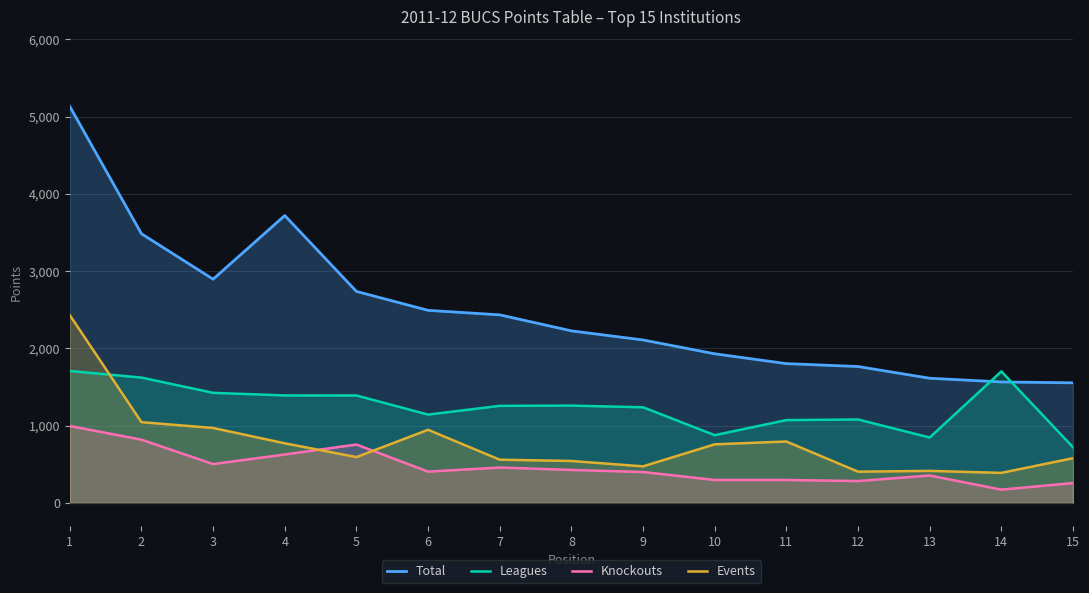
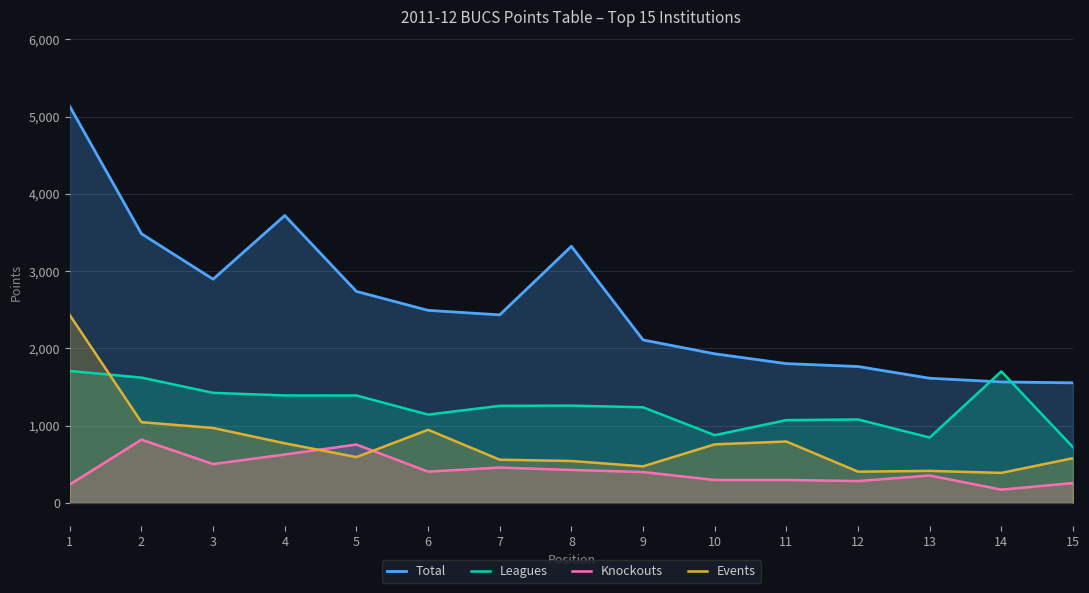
  {
    "Total": {
      "1": "5,100",
      "2": "3,500",
      "3": "2,900",
      "4": "3,700",
      "5": "2,700",
      "6": "2,500",
      "7": "2,400",
-     "8": "2,200",
+     "8": "3,300",
      "9": "2,100",
      "10": "1,900",
      "11": "1,800",
      "12": "1,800",
      "13": "1,600",
      "14": "1,600",
      "15": "1,600"
    },
    "Leagues": {
      "1": "1,700",
      "2": "1,600",
      "3": "1,400",
      "4": "1,400",
      "5": "1,400",
      "6": "1,100",
      "7": "1,300",
      "8": "1,300",
      "9": "1,200",
      "10": "900",
      "11": "1,100",
      "12": "1,100",
      "13": "800",
      "14": "1,700",
      "15": "700"
    },
    "Knockouts": {
-     "1": "1,000",
+     "1": "200",
      "2": "800",
      "3": "500",
      "4": "600",
      "5": "800",
      "6": "400",
      "7": "500",
      "8": "400",
      "9": "400",
      "10": "300",
      "11": "300",
      "12": "300",
      "13": "400",
      "14": "200",
      "15": "300"
    },
    "Events": {
      "1": "2,400",
      "2": "1,000",
      "3": "1,000",
      "4": "800",
      "5": "600",
      "6": "900",
      "7": "600",
      "8": "500",
      "9": "500",
      "10": "800",
      "11": "800",
      "12": "400",
      "13": "400",
      "14": "400",
      "15": "600"
    }
  }
